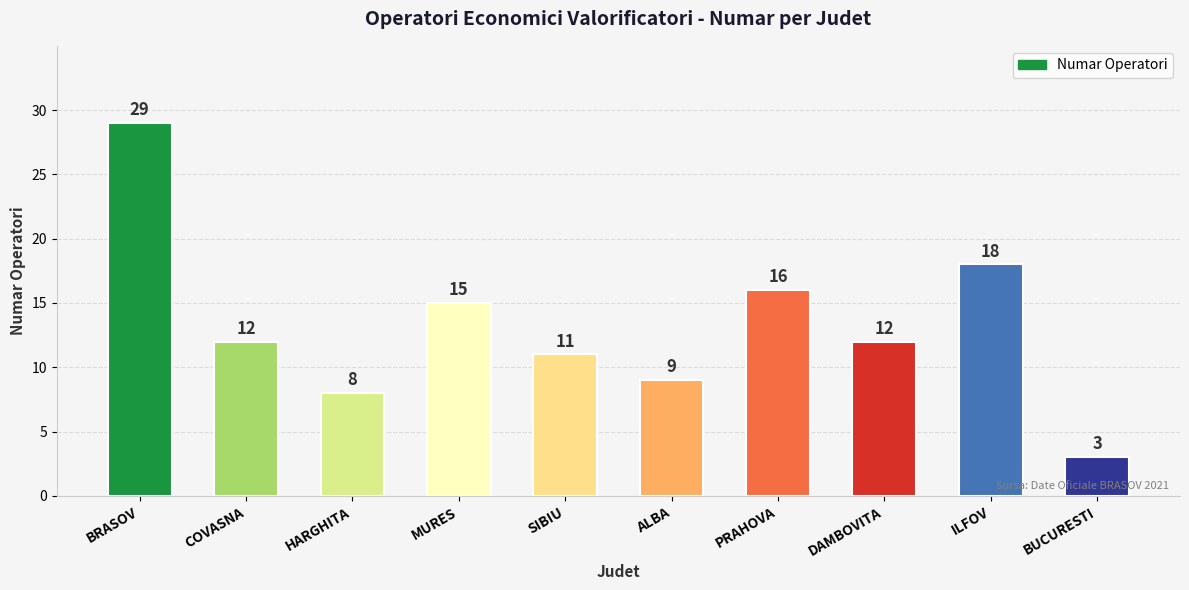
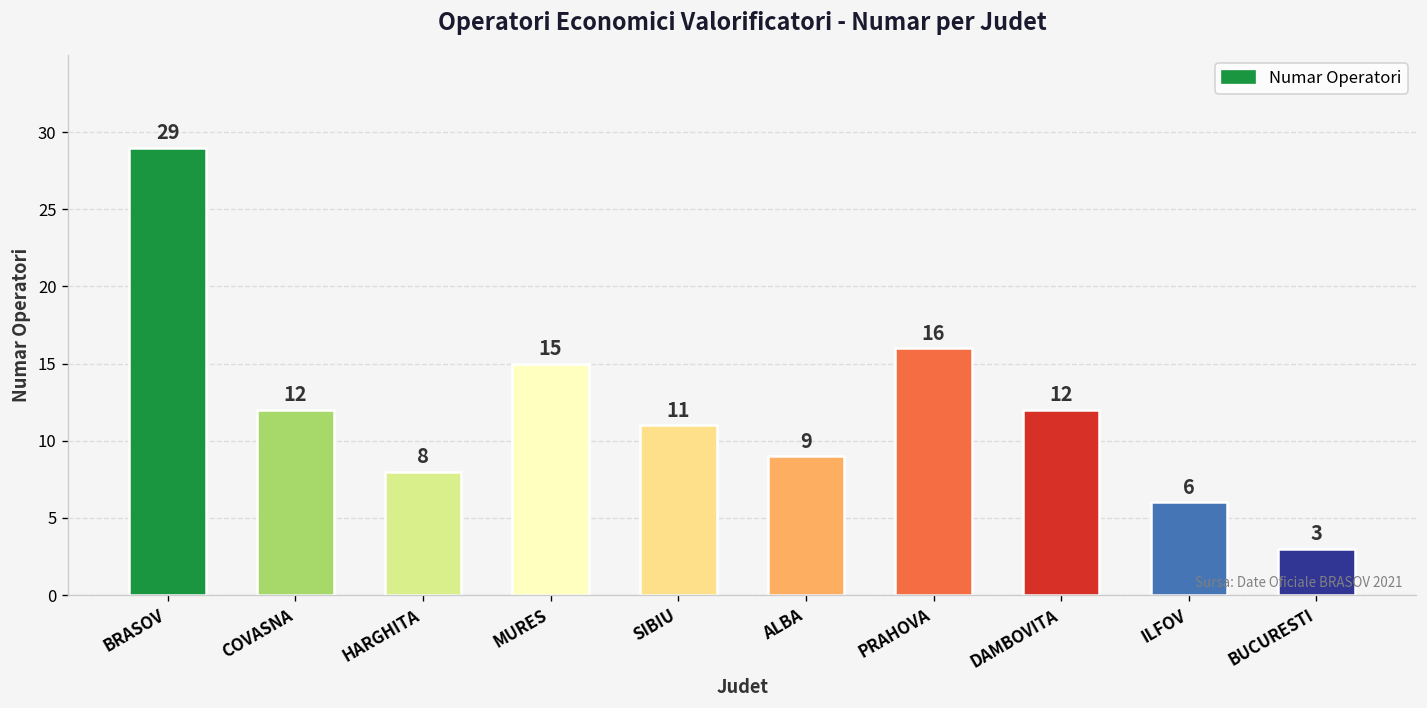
  {
    "BRASOV": 29,
    "COVASNA": 12,
    "HARGHITA": 8,
    "MURES": 15,
    "SIBIU": 11,
    "ALBA": 9,
    "PRAHOVA": 16,
    "DAMBOVITA": 12,
-   "ILFOV": 18,
+   "ILFOV": 6,
    "BUCURESTI": 3
  }
